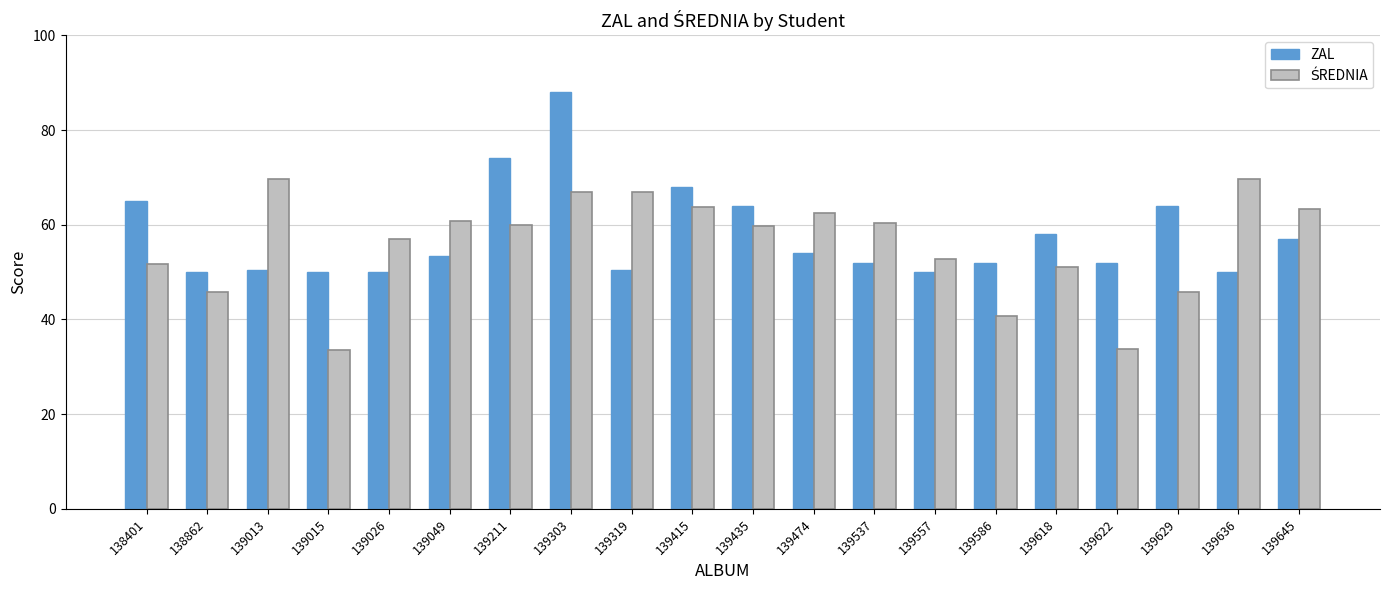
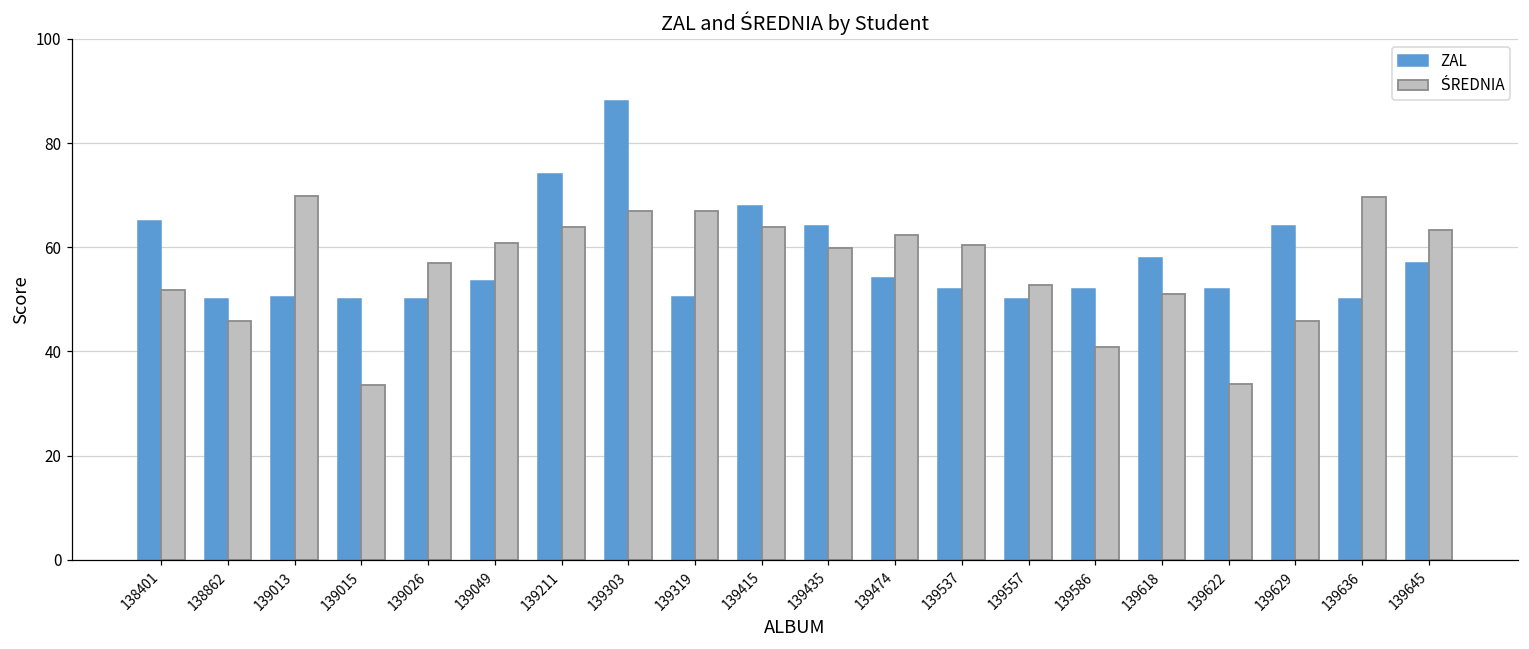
  {
    "ZAL": {
      "138401": 65,
      "138862": 50,
      "139013": 51,
      "139015": 50,
      "139026": 50,
      "139049": 54,
      "139211": 74,
      "139303": 88,
      "139319": 51,
      "139415": 68,
      "139435": 64,
      "139474": 54,
      "139537": 52,
      "139557": 50,
      "139586": 52,
      "139618": 58,
      "139622": 52,
      "139629": 64,
      "139636": 50,
      "139645": 57
    },
    "ŚREDNIA": {
      "138401": 52,
      "138862": 46,
      "139013": 70,
      "139015": 34,
      "139026": 57,
      "139049": 61,
-     "139211": 60,
+     "139211": 64,
      "139303": 67,
      "139319": 67,
      "139415": 64,
      "139435": 60,
      "139474": 62,
      "139537": 60,
      "139557": 53,
      "139586": 41,
      "139618": 51,
      "139622": 34,
      "139629": 46,
      "139636": 70,
      "139645": 63
    }
  }
